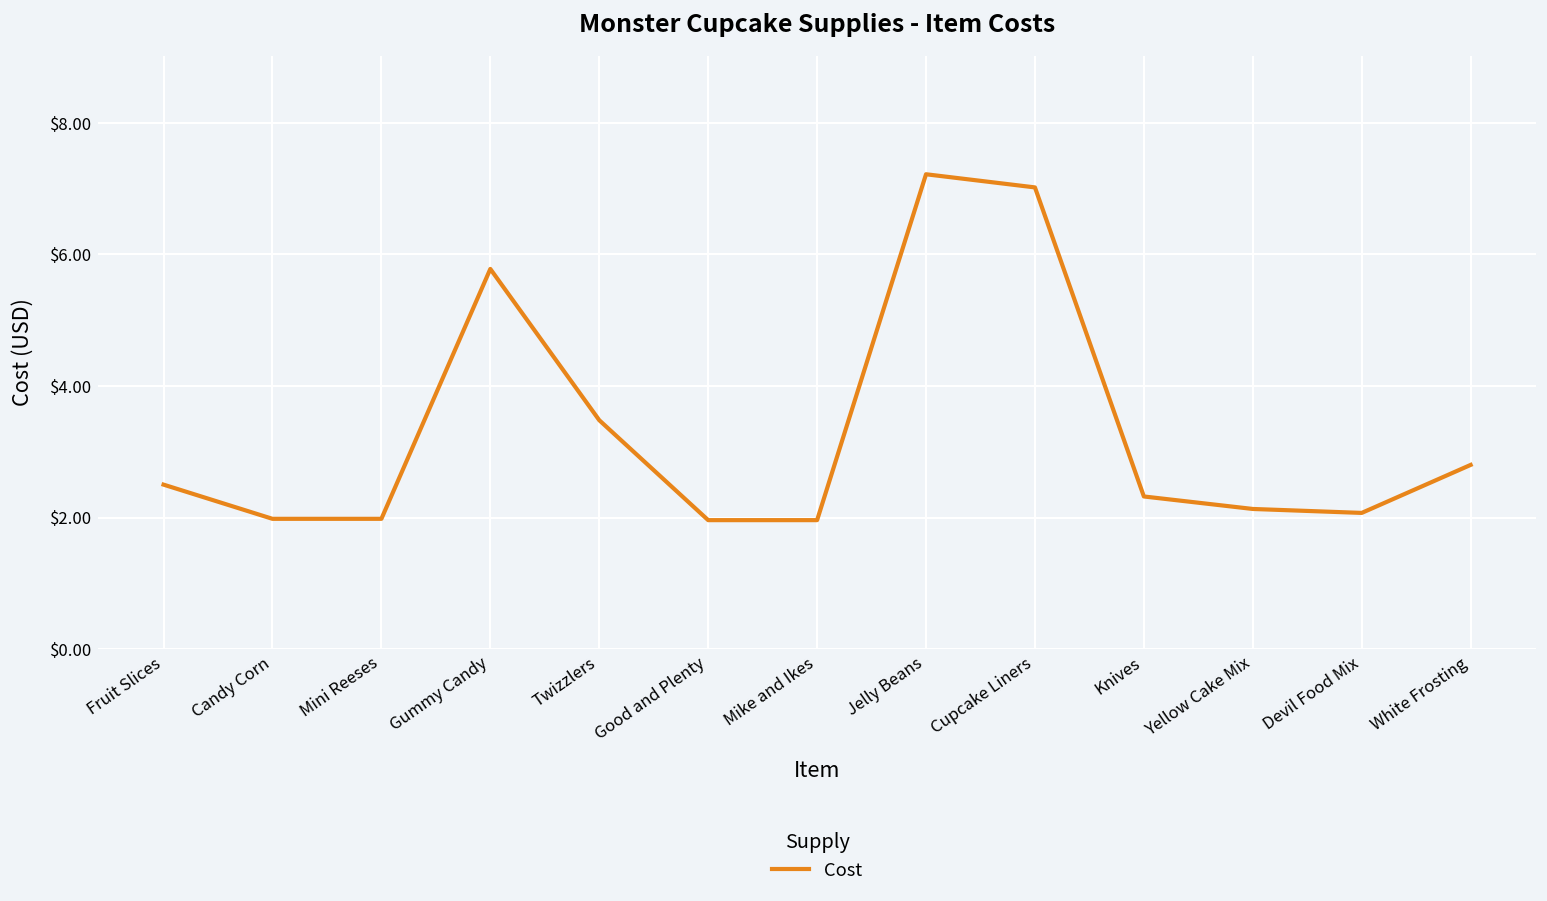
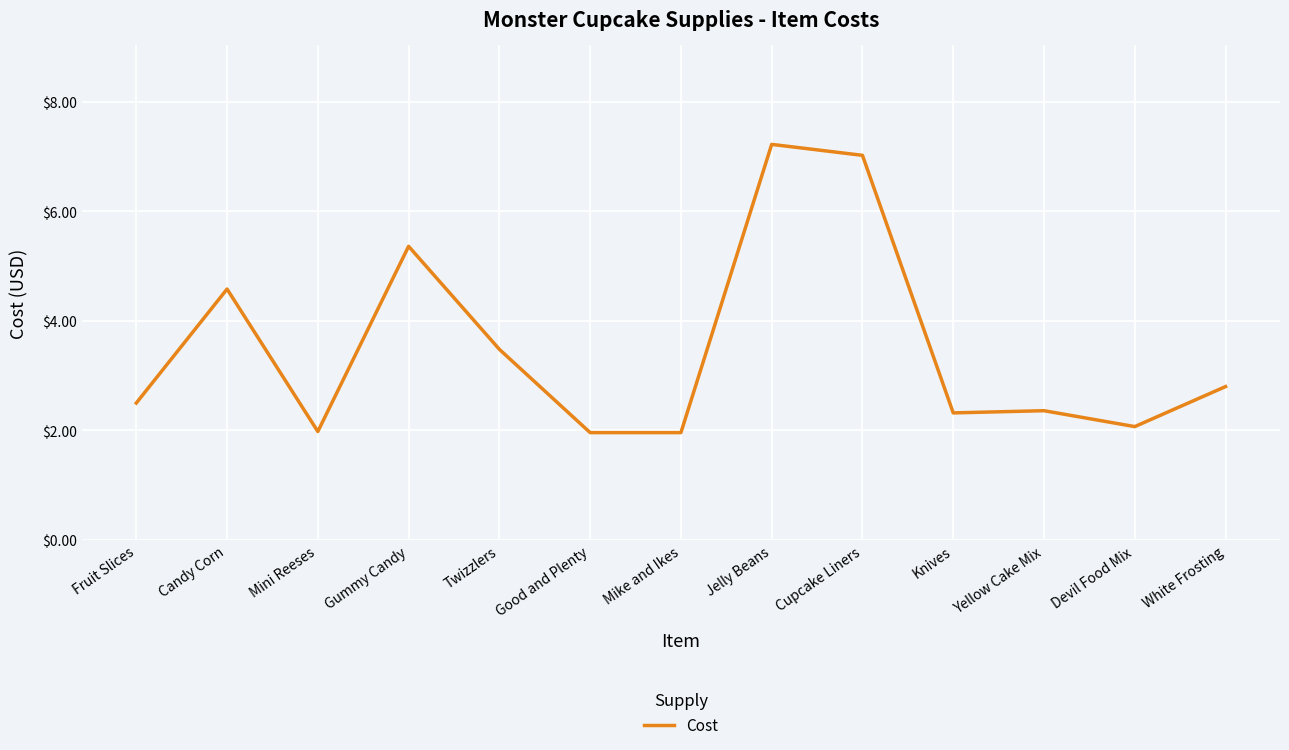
  {
    "Fruit Slices": "$2.5",
-   "Candy Corn": "$2.0",
+   "Candy Corn": "$4.6",
    "Mini Reeses": "$2.0",
-   "Gummy Candy": "$5.8",
+   "Gummy Candy": "$5.4",
    "Twizzlers": "$3.5",
    "Good and Plenty": "$2.0",
    "Mike and Ikes": "$2.0",
    "Jelly Beans": "$7.2",
    "Cupcake Liners": "$7.0",
    "Knives": "$2.3",
-   "Yellow Cake Mix": "$2.1",
+   "Yellow Cake Mix": "$2.4",
    "Devil Food Mix": "$2.1",
    "White Frosting": "$2.8"
  }
